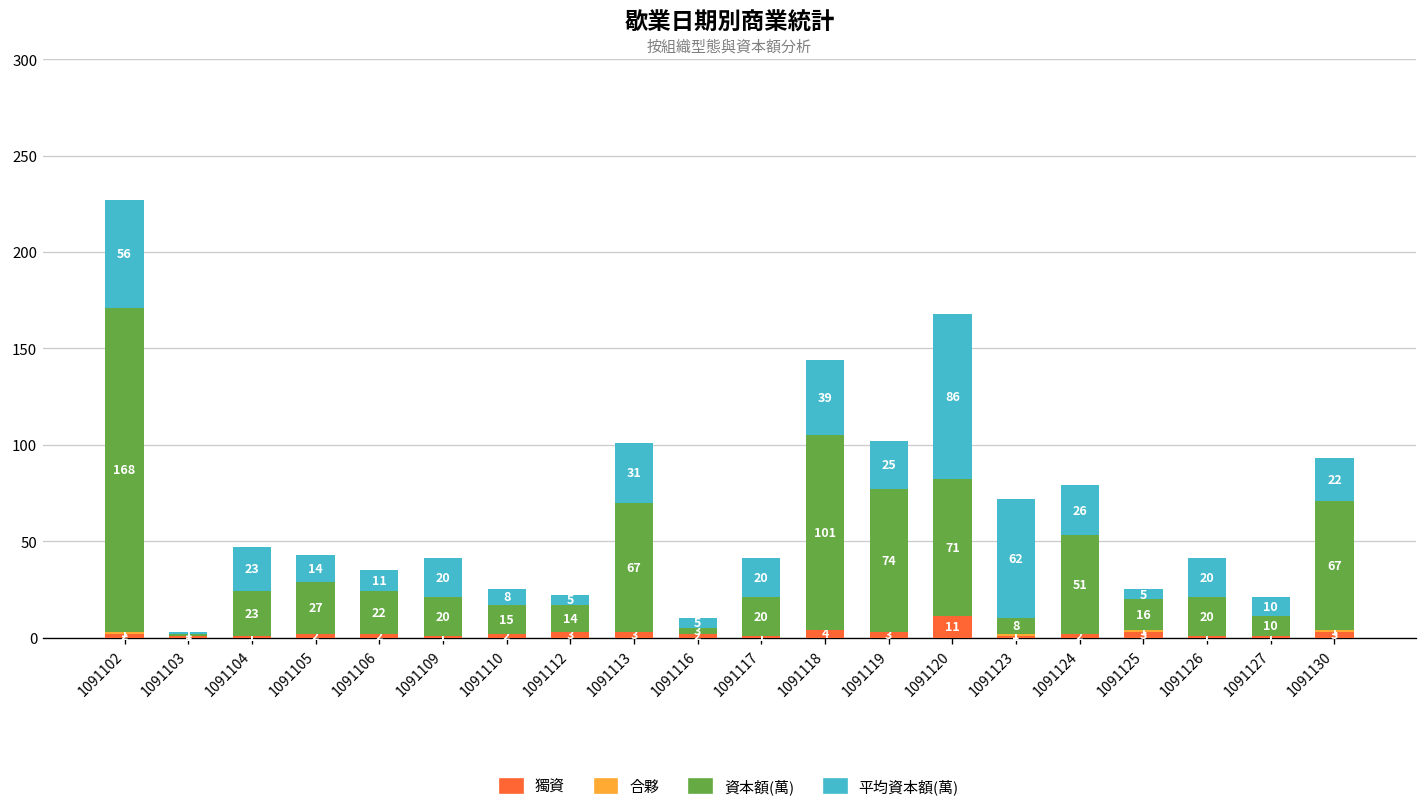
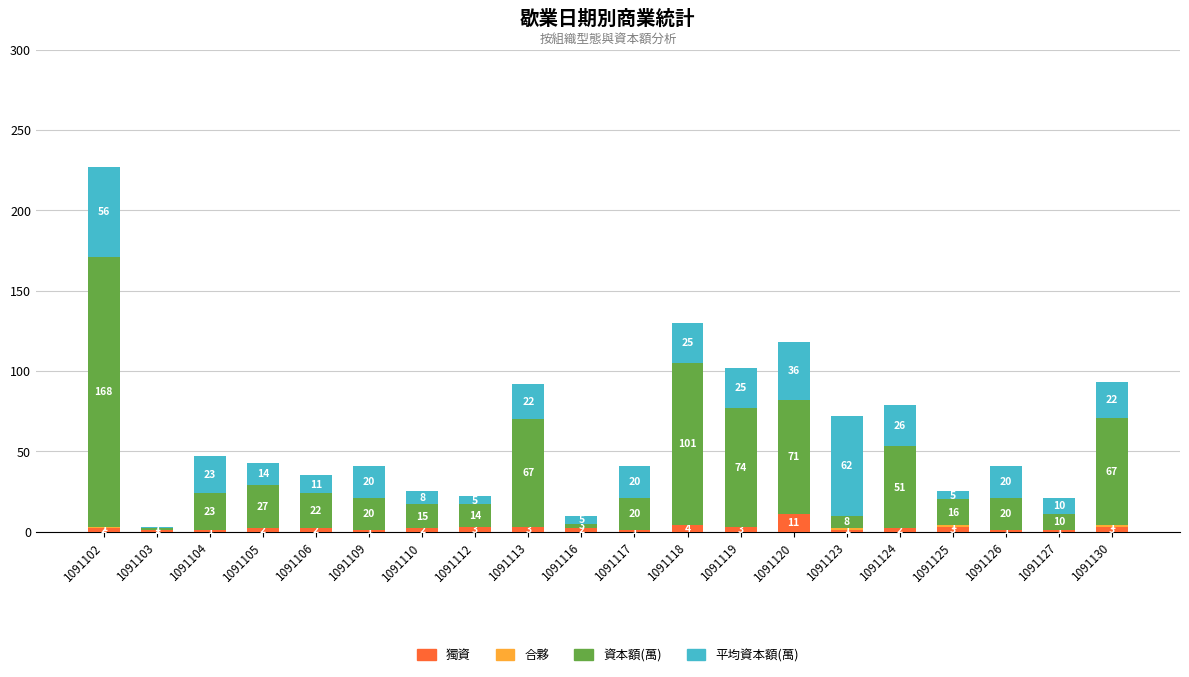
  {
    "獨資": {
      "1091104": 1,
      "1091105": 2,
      "1091106": 2,
      "1091109": 1,
      "1091110": 2,
      "1091112": 3,
      "1091113": 3,
      "1091117": 1,
      "1091118": 4,
      "1091119": 3,
      "1091120": 11,
      "1091124": 2,
      "1091126": 1,
      "1091127": 1
    },
    "資本額(萬)": {
      "1091102": 168,
      "1091104": 23,
      "1091105": 27,
      "1091106": 22,
      "1091109": 20,
      "1091110": 15,
      "1091112": 14,
      "1091113": 67,
      "1091117": 20,
      "1091118": 101,
      "1091119": 74,
      "1091120": 71,
      "1091124": 51,
      "1091125": 16,
      "1091126": 20,
      "1091127": 10,
      "1091130": 67
    },
    "平均資本額(萬)": {
      "1091102": 56,
      "1091104": 23,
      "1091105": 14,
      "1091106": 11,
      "1091109": 20,
      "1091110": 8,
      "1091112": 5,
-     "1091113": 31,
+     "1091113": 22,
      "1091117": 20,
-     "1091118": 39,
+     "1091118": 25,
      "1091119": 25,
-     "1091120": 86,
+     "1091120": 36,
      "1091123": 62,
      "1091124": 26,
      "1091125": 5,
      "1091126": 20,
      "1091127": 10,
      "1091130": 22
    }
  }
